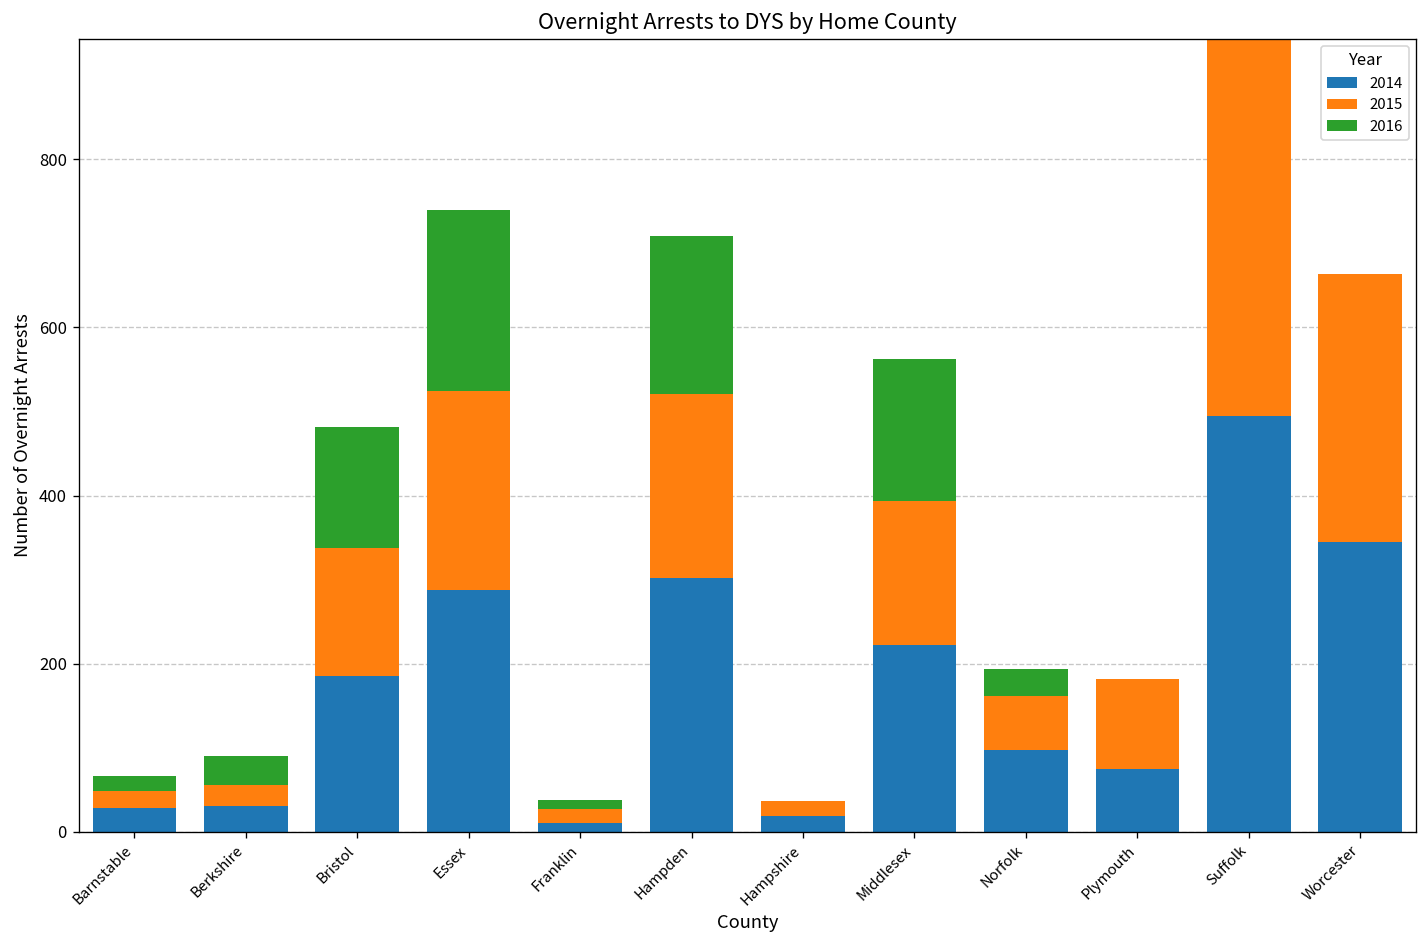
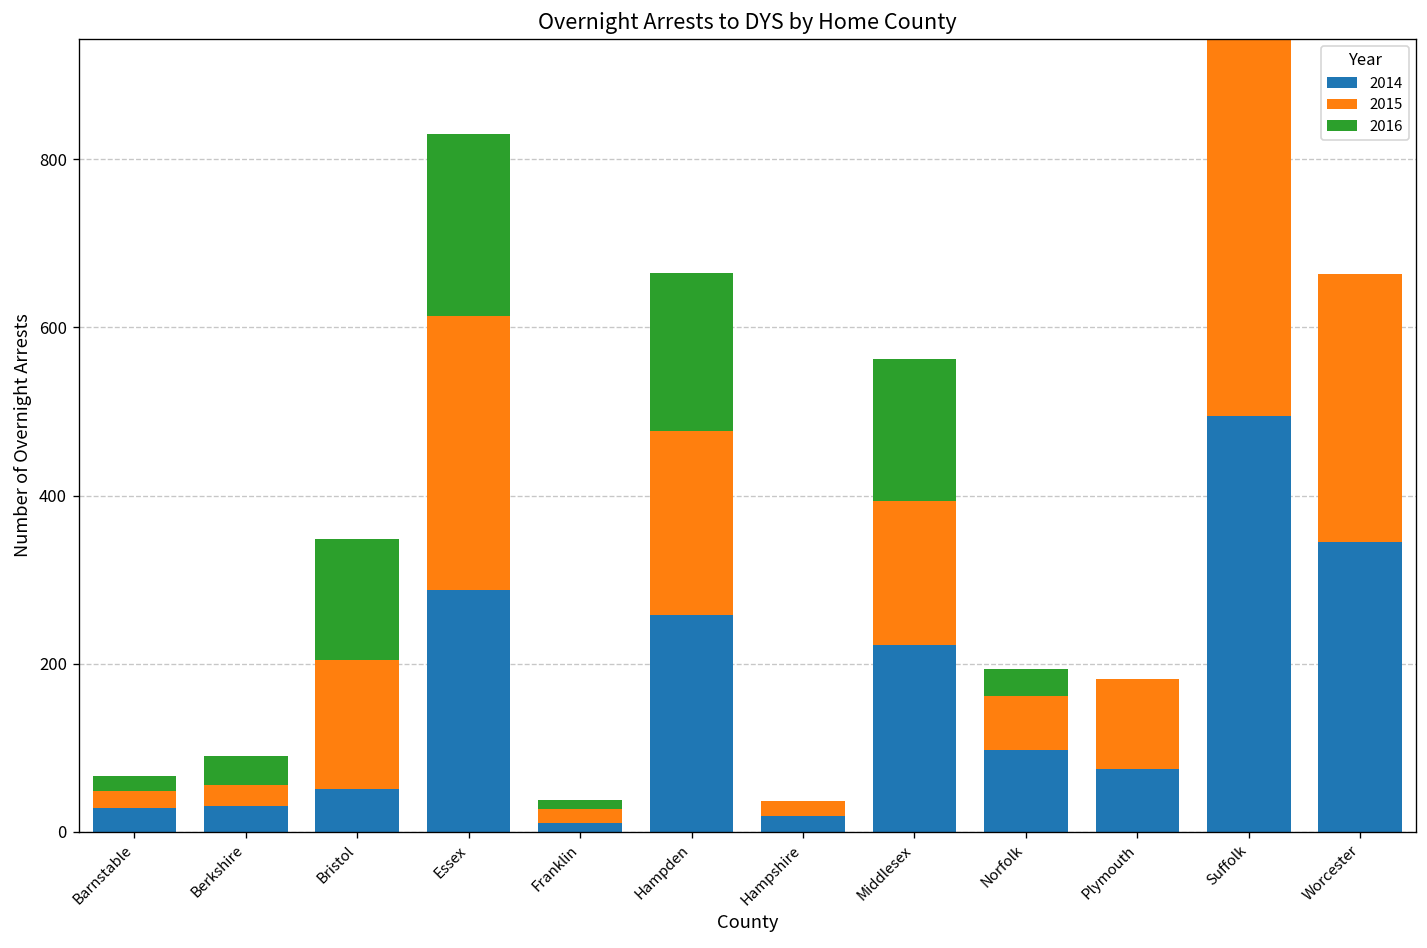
  {
    "2014": {
      "Barnstable": 30,
      "Berkshire": 30,
-     "Bristol": 190,
+     "Bristol": 50,
      "Essex": 290,
      "Franklin": 10,
-     "Hampden": 300,
+     "Hampden": 260,
      "Hampshire": 20,
      "Middlesex": 220,
      "Norfolk": 100,
      "Plymouth": 80,
      "Suffolk": 490,
      "Worcester": 350
    },
    "2015": {
      "Barnstable": 20,
      "Berkshire": 30,
      "Bristol": 150,
-     "Essex": 240,
+     "Essex": 330,
      "Franklin": 20,
      "Hampden": 220,
      "Hampshire": 20,
      "Middlesex": 170,
      "Norfolk": 70,
      "Plymouth": 110,
      "Suffolk": 450,
      "Worcester": 320
    },
    "2016": {
      "Barnstable": 20,
      "Berkshire": 30,
      "Bristol": 140,
      "Essex": 220,
      "Franklin": 10,
      "Hampden": 190,
      "Hampshire": 0,
      "Middlesex": 170,
      "Norfolk": 30,
      "Plymouth": 0,
      "Suffolk": 0,
      "Worcester": 0
    }
  }
